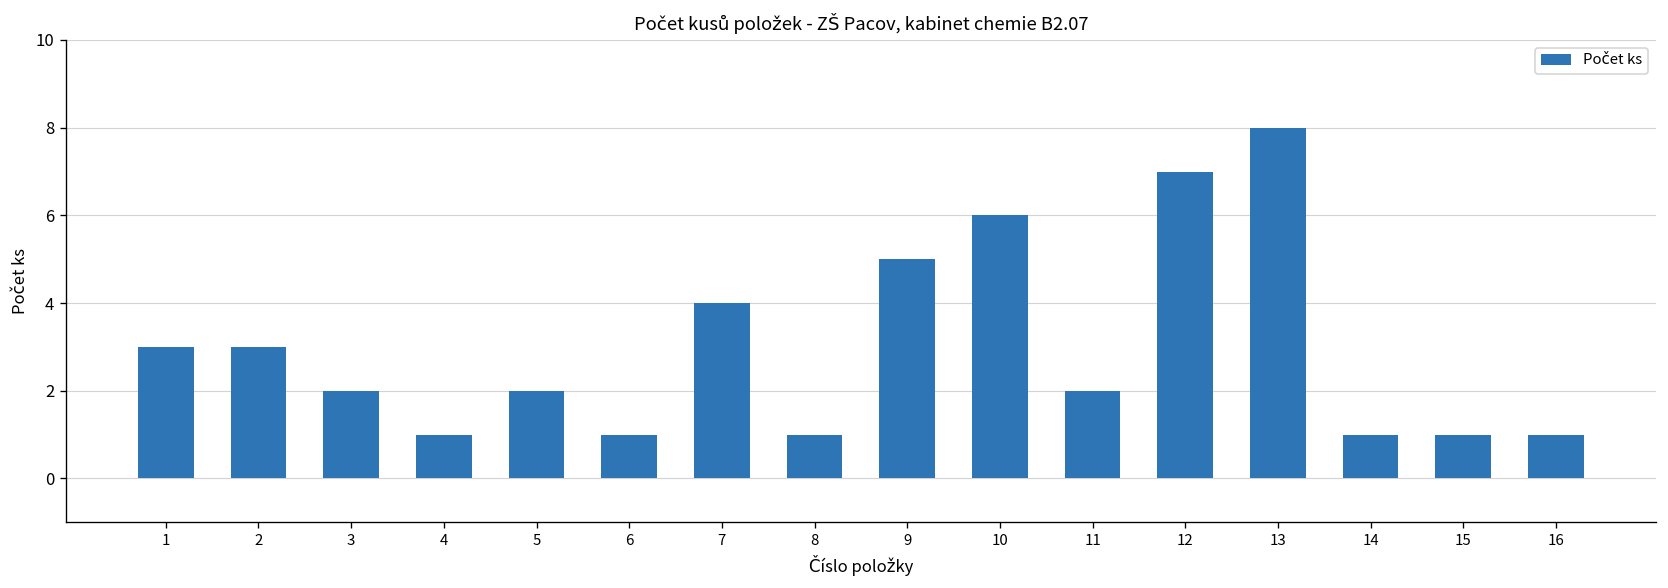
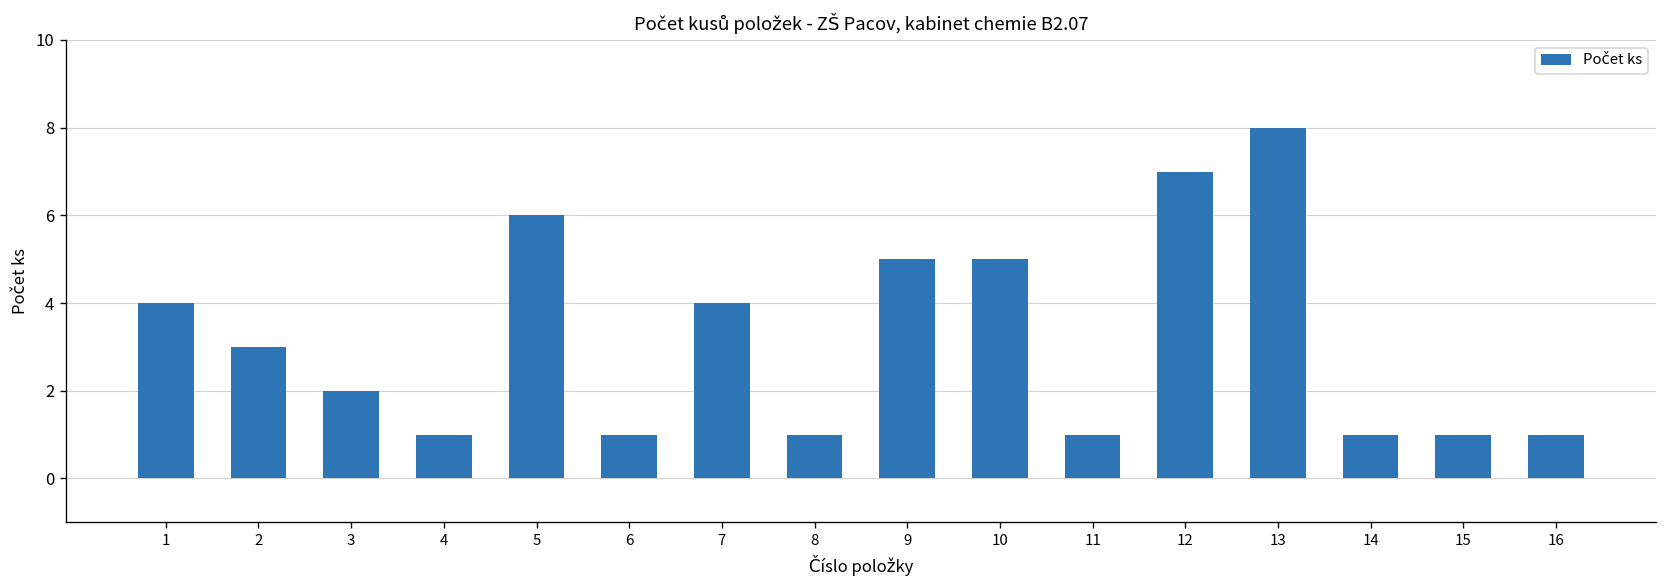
  {
-   "1": 3,
+   "1": 4,
    "2": 3,
    "3": 2,
    "4": 1,
-   "5": 2,
+   "5": 6,
    "6": 1,
    "7": 4,
    "8": 1,
    "9": 5,
-   "10": 6,
-   "11": 2,
+   "10": 5,
+   "11": 1,
    "12": 7,
    "13": 8,
    "14": 1,
    "15": 1,
    "16": 1
  }
